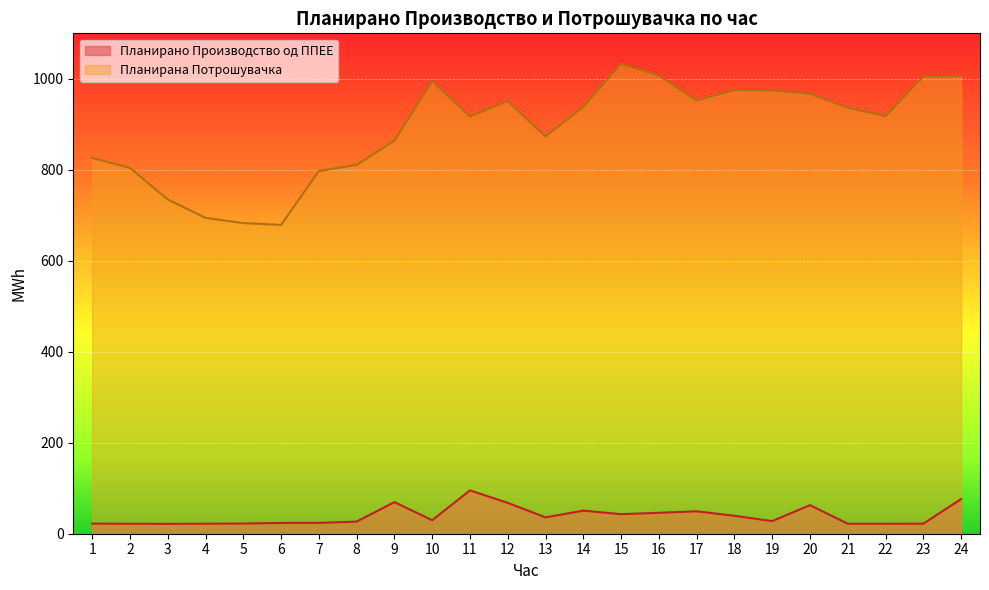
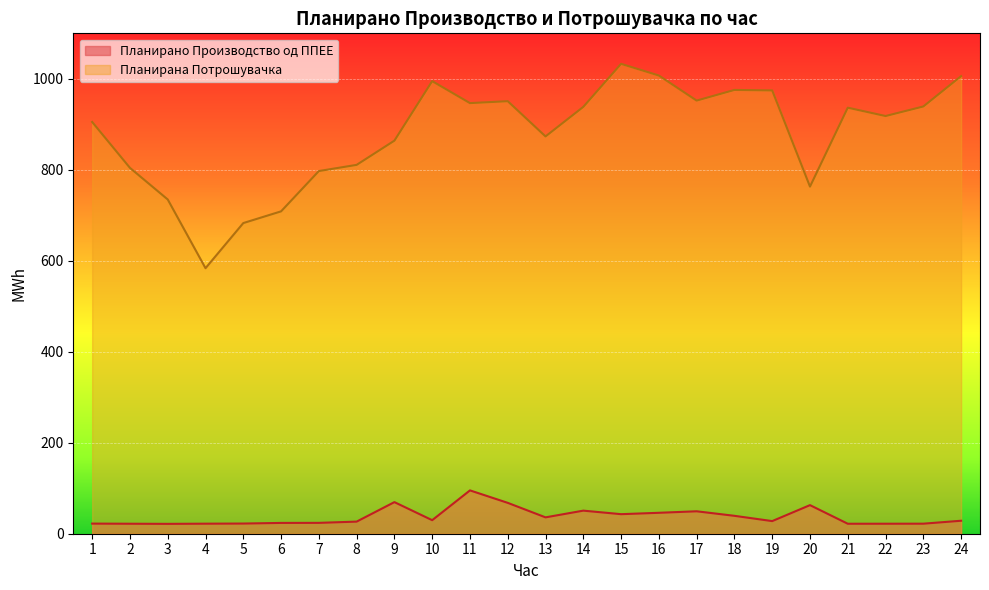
  {
    "Планирано Производство од ППЕЕ": {
      "1": 20,
      "2": 20,
      "3": 20,
      "4": 20,
      "5": 20,
      "6": 20,
      "7": 20,
      "8": 30,
      "9": 70,
      "10": 30,
      "11": 100,
      "12": 70,
      "13": 40,
      "14": 50,
      "15": 40,
      "16": 50,
      "17": 50,
      "18": 40,
      "19": 30,
      "20": 60,
      "21": 20,
      "22": 20,
      "23": 20,
-     "24": 80
+     "24": 30
    },
    "Планирана Потрошувачка": {
-     "1": 830,
+     "1": 910,
      "2": 800,
      "3": 730,
-     "4": 690,
+     "4": 580,
      "5": 680,
-     "6": 680,
+     "6": 710,
      "7": 800,
      "8": 810,
      "9": 860,
      "10": 990,
-     "11": 920,
+     "11": 950,
      "12": 950,
      "13": 870,
      "14": 940,
      "15": 1030,
      "16": 1010,
      "17": 950,
      "18": 980,
      "19": 970,
-     "20": 970,
+     "20": 760,
      "21": 940,
      "22": 920,
-     "23": 1000,
+     "23": 940,
      "24": 1010
    }
  }
